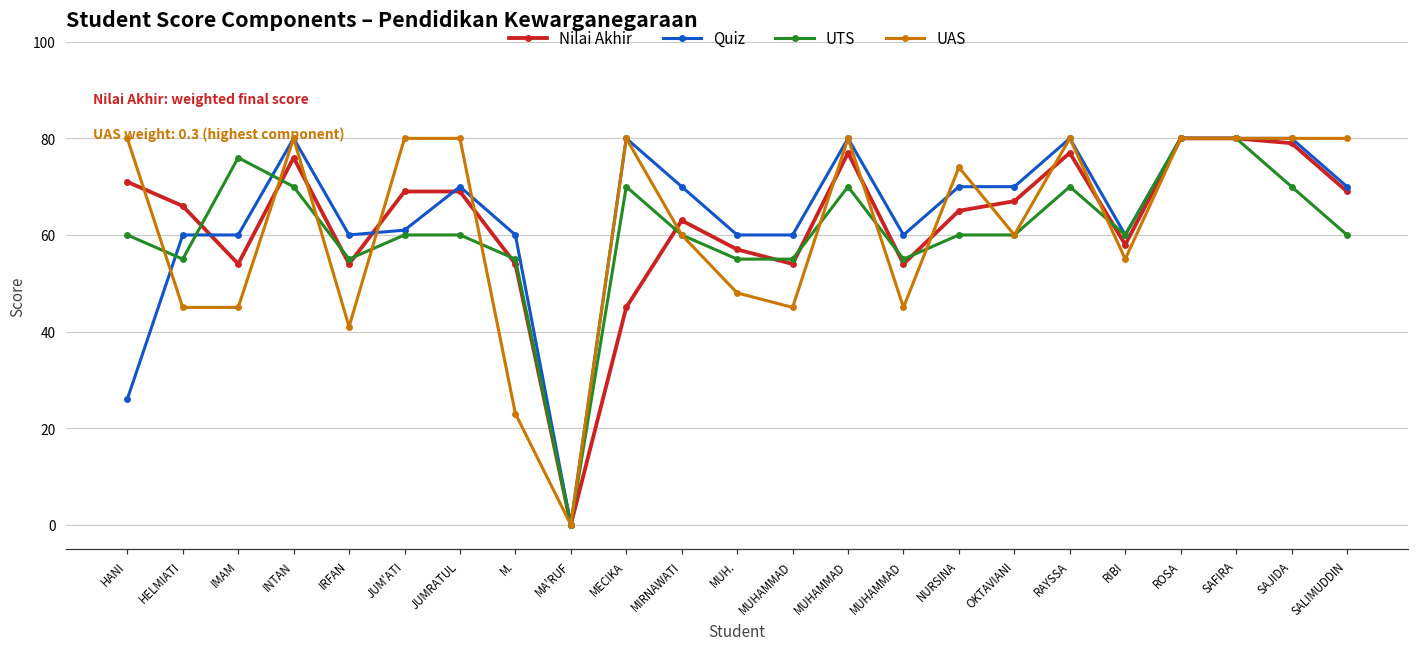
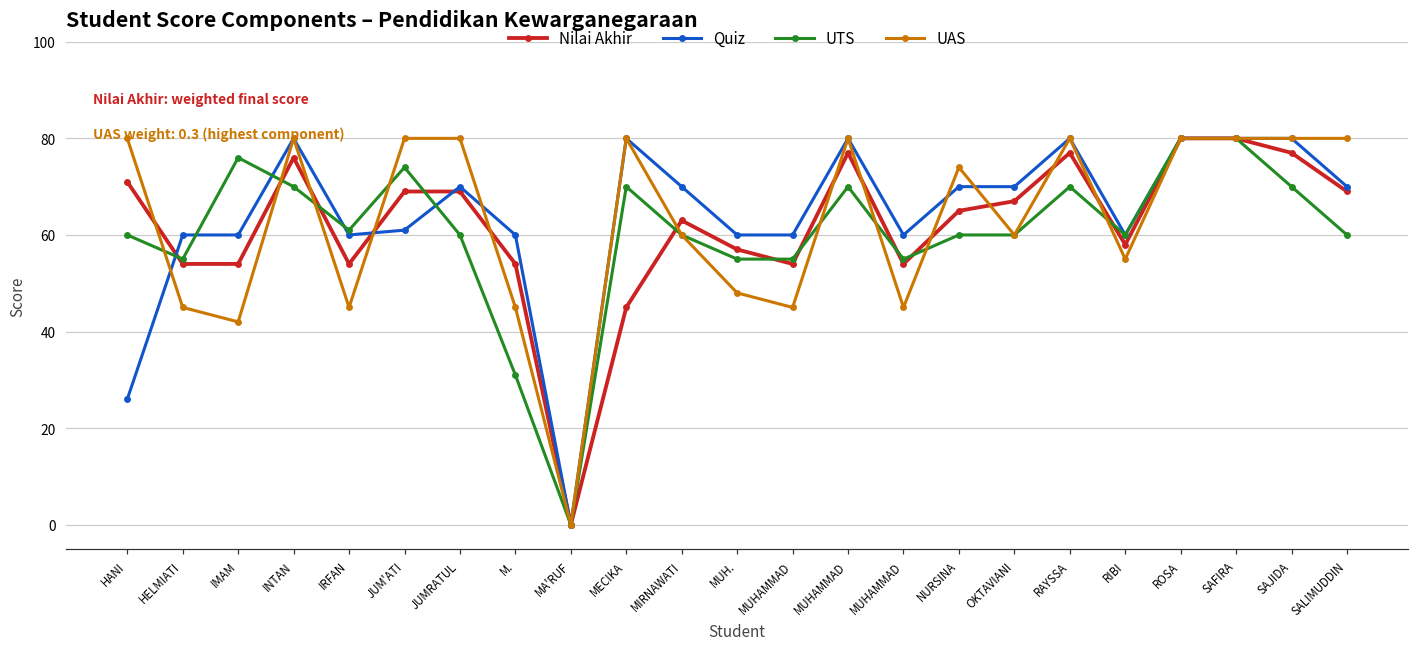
  {
    "Nilai Akhir": {
      "HANI": 71,
-     "HELMIATI": 66,
+     "HELMIATI": 54,
      "IMAM": 54,
      "INTAN": 76,
      "IRFAN": 54,
      "JUM'ATI": 69,
      "JUMRATUL": 69,
      "M.": 54,
      "MECIKA": 45,
      "MIRNAWATI": 63,
      "MUH.": 57,
      "NURSINA": 65,
      "OKTAVIANI": 67,
      "RAYSSA": 77,
      "RIBI": 58,
-     "SAJIDA": 79,
+     "SAJIDA": 77,
      "SALIMUDDIN": 69
    },
    "Quiz": {
      "HANI": 26,
      "HELMIATI": 60,
      "IMAM": 60,
      "IRFAN": 60,
      "JUM'ATI": 61,
      "JUMRATUL": 70,
      "M.": 60,
      "MIRNAWATI": 70,
      "MUH.": 60,
      "NURSINA": 70,
      "OKTAVIANI": 70,
      "SALIMUDDIN": 70
    },
    "UTS": {
      "HANI": 60,
      "HELMIATI": 55,
      "IMAM": 76,
      "INTAN": 70,
-     "IRFAN": 55,
-     "JUM'ATI": 60,
+     "IRFAN": 61,
+     "JUM'ATI": 74,
      "JUMRATUL": 60,
-     "M.": 55,
+     "M.": 31,
      "MECIKA": 70,
      "MUH.": 55,
      "NURSINA": 60,
      "RAYSSA": 70,
      "SAJIDA": 70,
      "SALIMUDDIN": 60
    },
    "UAS": {
      "HELMIATI": 45,
-     "IMAM": 45,
-     "IRFAN": 41,
+     "IMAM": 42,
+     "IRFAN": 45,
      "JUM'ATI": 80,
      "JUMRATUL": 80,
-     "M.": 23,
+     "M.": 45,
      "MUH.": 48,
      "NURSINA": 74,
      "RIBI": 55,
      "SALIMUDDIN": 80
    }
  }
